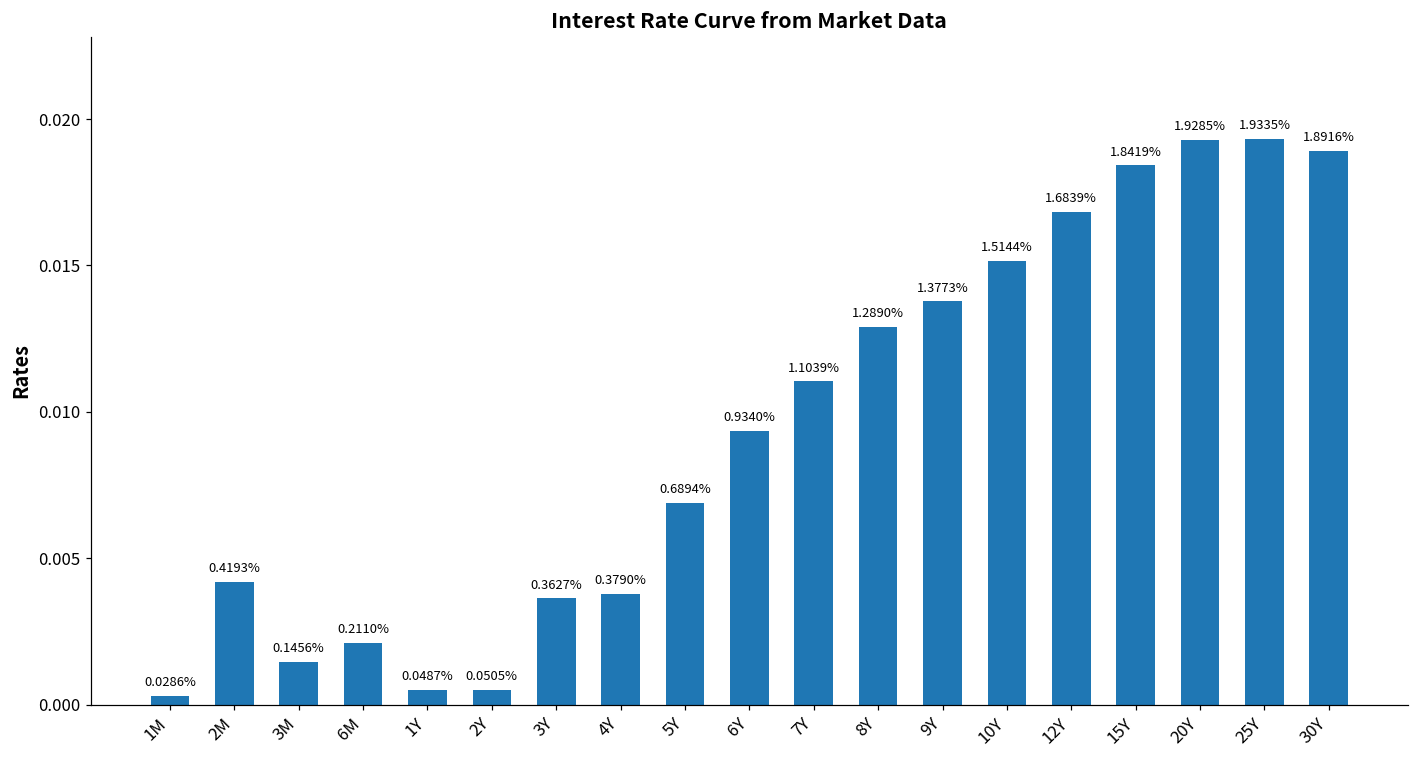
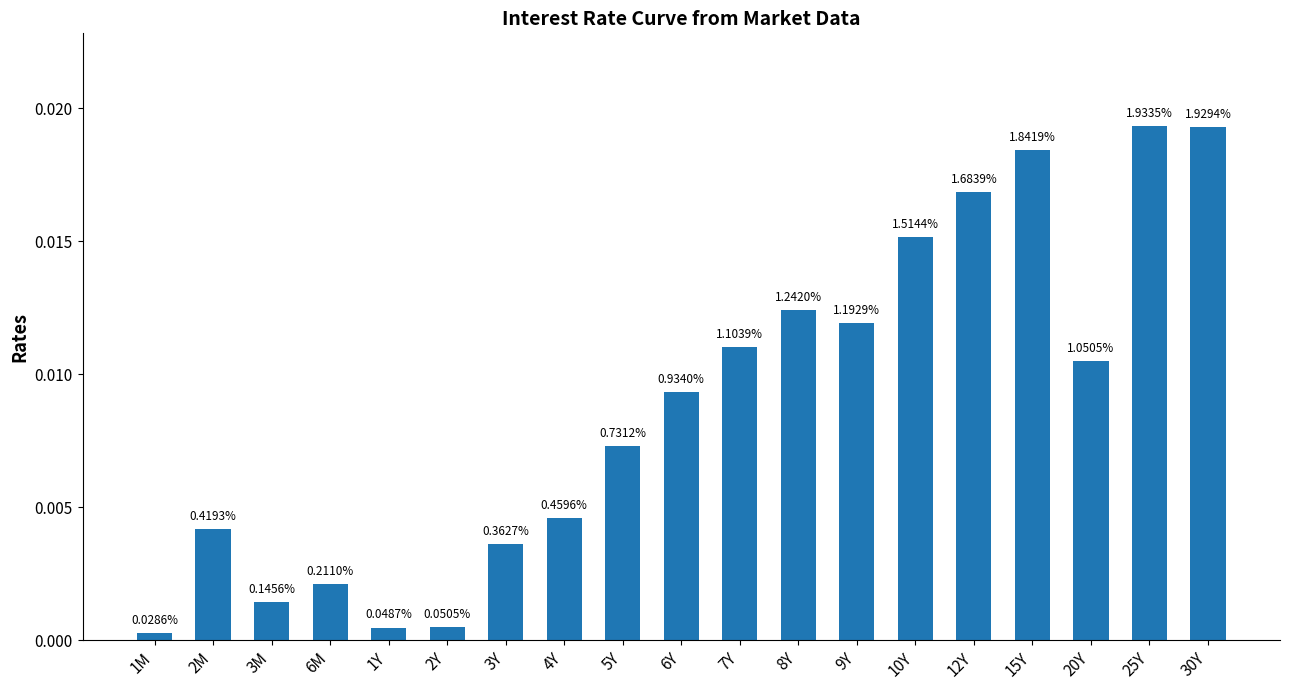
  {
    "1M": "0.0286%",
    "2M": "0.4193%",
    "3M": "0.1456%",
    "6M": "0.2110%",
    "1Y": "0.0487%",
    "2Y": "0.0505%",
    "3Y": "0.3627%",
-   "4Y": "0.3790%",
-   "5Y": "0.6894%",
+   "4Y": "0.4596%",
+   "5Y": "0.7312%",
    "6Y": "0.9340%",
    "7Y": "1.1039%",
-   "8Y": "1.2890%",
-   "9Y": "1.3773%",
+   "8Y": "1.2420%",
+   "9Y": "1.1929%",
    "10Y": "1.5144%",
    "12Y": "1.6839%",
    "15Y": "1.8419%",
-   "20Y": "1.9285%",
+   "20Y": "1.0505%",
    "25Y": "1.9335%",
-   "30Y": "1.8916%"
+   "30Y": "1.9294%"
  }
